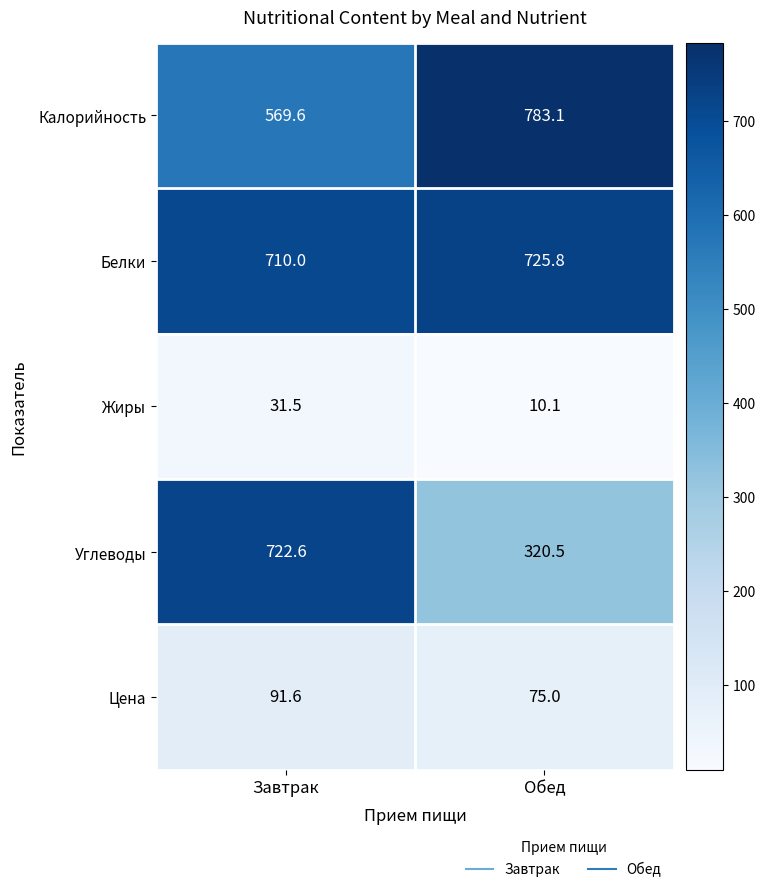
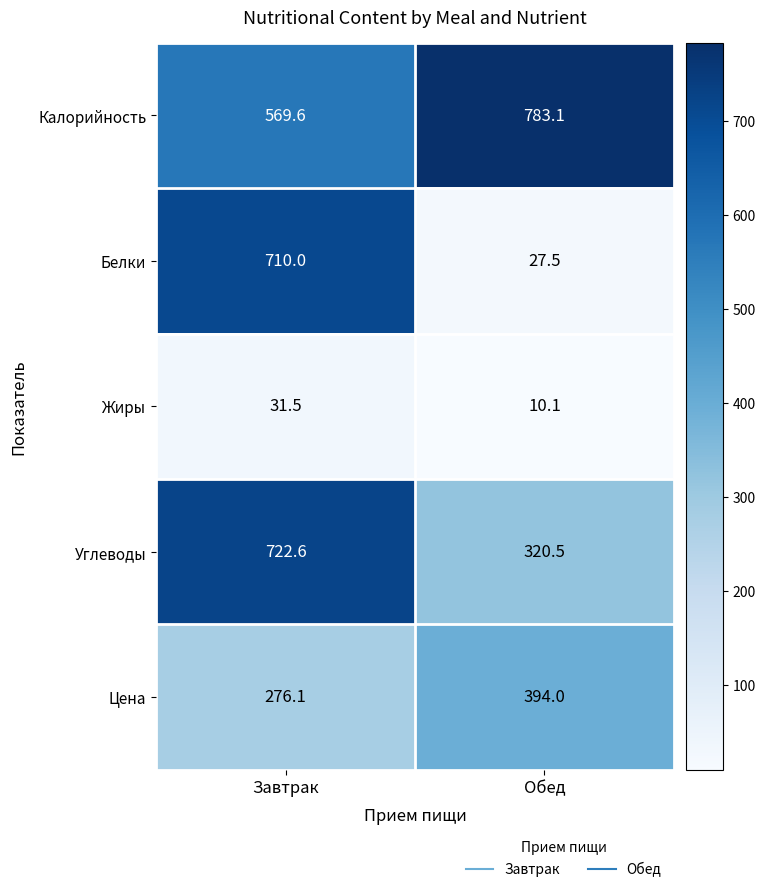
  {
    "Калорийность": {
      "Завтрак": 569.6,
      "Обед": 783.1
    },
    "Белки": {
      "Завтрак": 710.0,
-     "Обед": 725.8
+     "Обед": 27.5
    },
    "Жиры": {
      "Завтрак": 31.5,
      "Обед": 10.1
    },
    "Углеводы": {
      "Завтрак": 722.6,
      "Обед": 320.5
    },
    "Цена": {
-     "Завтрак": 91.6,
-     "Обед": 75.0
+     "Завтрак": 276.1,
+     "Обед": 394.0
    }
  }
